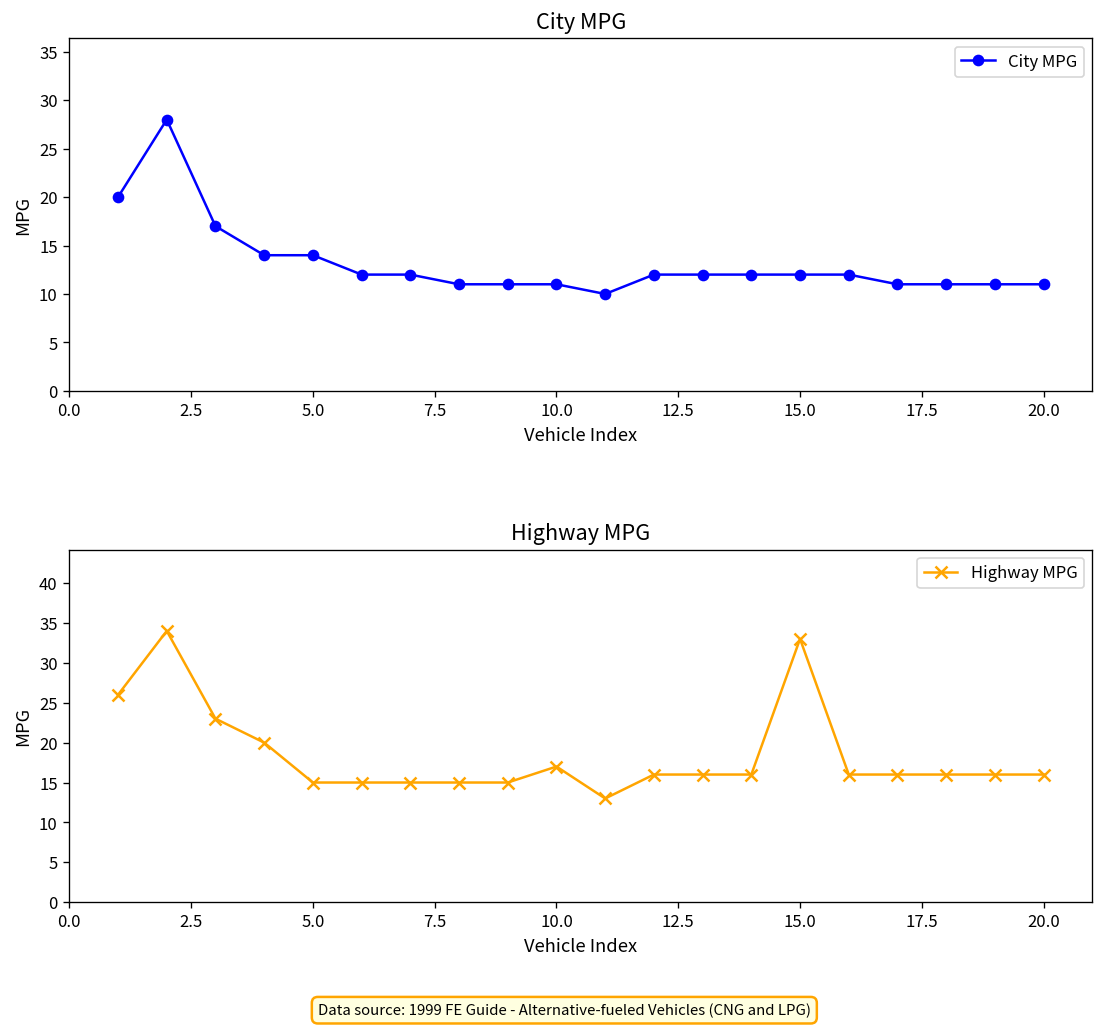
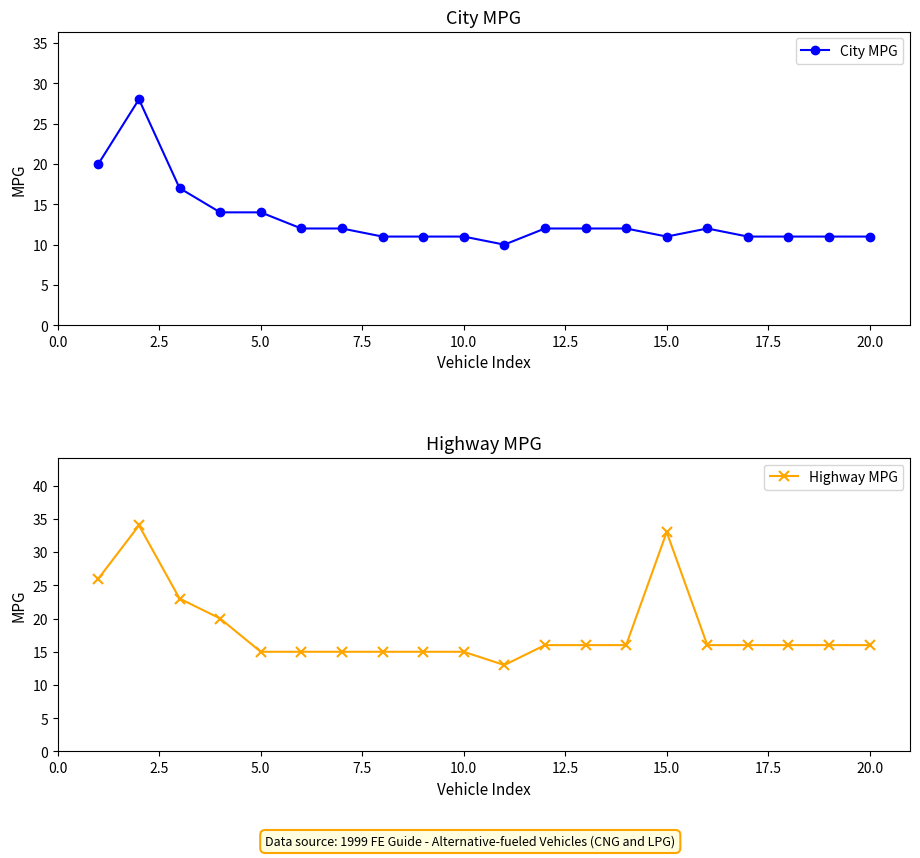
  {
    "City MPG": {
      "5.0": 14,
      "10.0": 11,
-     "15.0": 12,
+     "15.0": 11,
      "20.0": 11
    },
    "Highway MPG": {
      "5.0": 15,
-     "10.0": 17,
+     "10.0": 15,
      "15.0": 33,
      "20.0": 16
    }
  }
